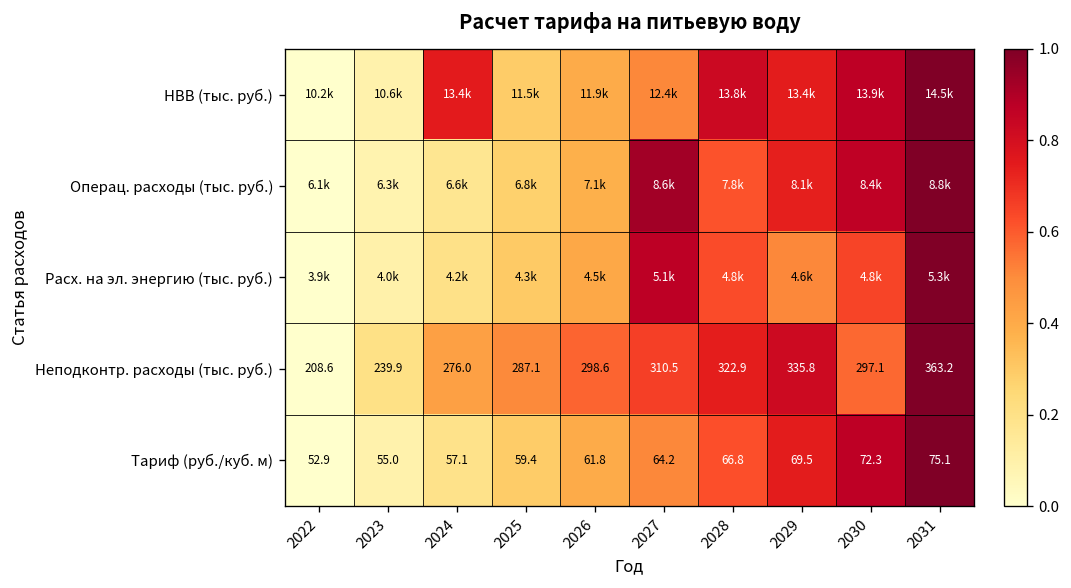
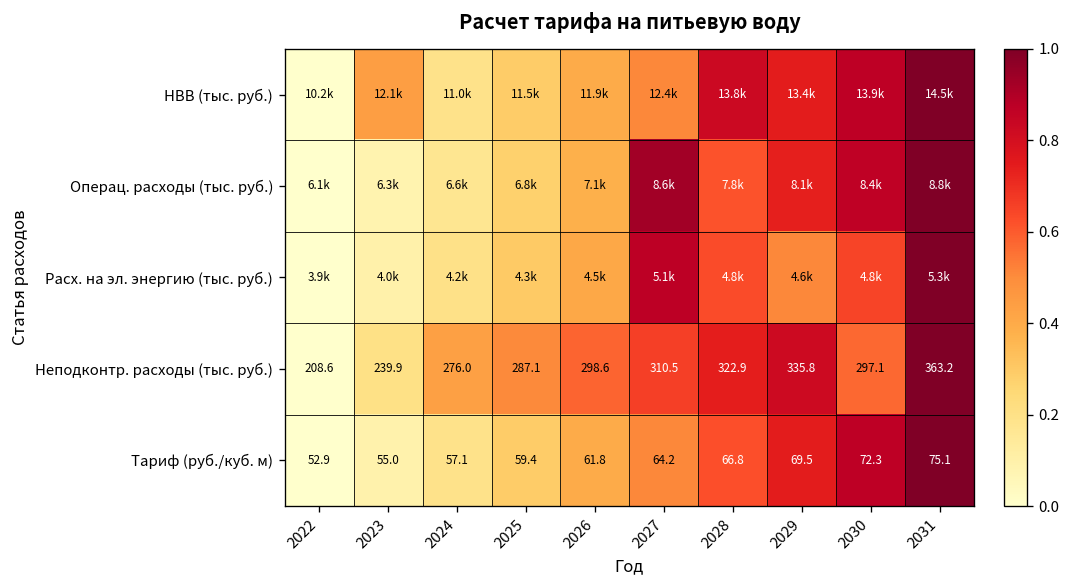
  {
    "НВВ (тыс. руб.)": {
      "2022": "10.2k",
-     "2023": "10.6k",
-     "2024": "13.4k",
+     "2023": "12.1k",
+     "2024": "11.0k",
      "2025": "11.5k",
      "2026": "11.9k",
      "2027": "12.4k",
      "2028": "13.8k",
      "2029": "13.4k",
      "2030": "13.9k",
      "2031": "14.5k"
    },
    "Операц. расходы (тыс. руб.)": {
      "2022": "6.1k",
      "2023": "6.3k",
      "2024": "6.6k",
      "2025": "6.8k",
      "2026": "7.1k",
      "2027": "8.6k",
      "2028": "7.8k",
      "2029": "8.1k",
      "2030": "8.4k",
      "2031": "8.8k"
    },
    "Расх. на эл. энергию (тыс. руб.)": {
      "2022": "3.9k",
      "2023": "4.0k",
      "2024": "4.2k",
      "2025": "4.3k",
      "2026": "4.5k",
      "2027": "5.1k",
      "2028": "4.8k",
      "2029": "4.6k",
      "2030": "4.8k",
      "2031": "5.3k"
    },
    "Неподконтр. расходы (тыс. руб.)": {
      "2022": "208.6",
      "2023": "239.9",
      "2024": "276.0",
      "2025": "287.1",
      "2026": "298.6",
      "2027": "310.5",
      "2028": "322.9",
      "2029": "335.8",
      "2030": "297.1",
      "2031": "363.2"
    },
    "Тариф (руб./куб. м)": {
      "2022": "52.9",
      "2023": "55.0",
      "2024": "57.1",
      "2025": "59.4",
      "2026": "61.8",
      "2027": "64.2",
      "2028": "66.8",
      "2029": "69.5",
      "2030": "72.3",
      "2031": "75.1"
    }
  }
